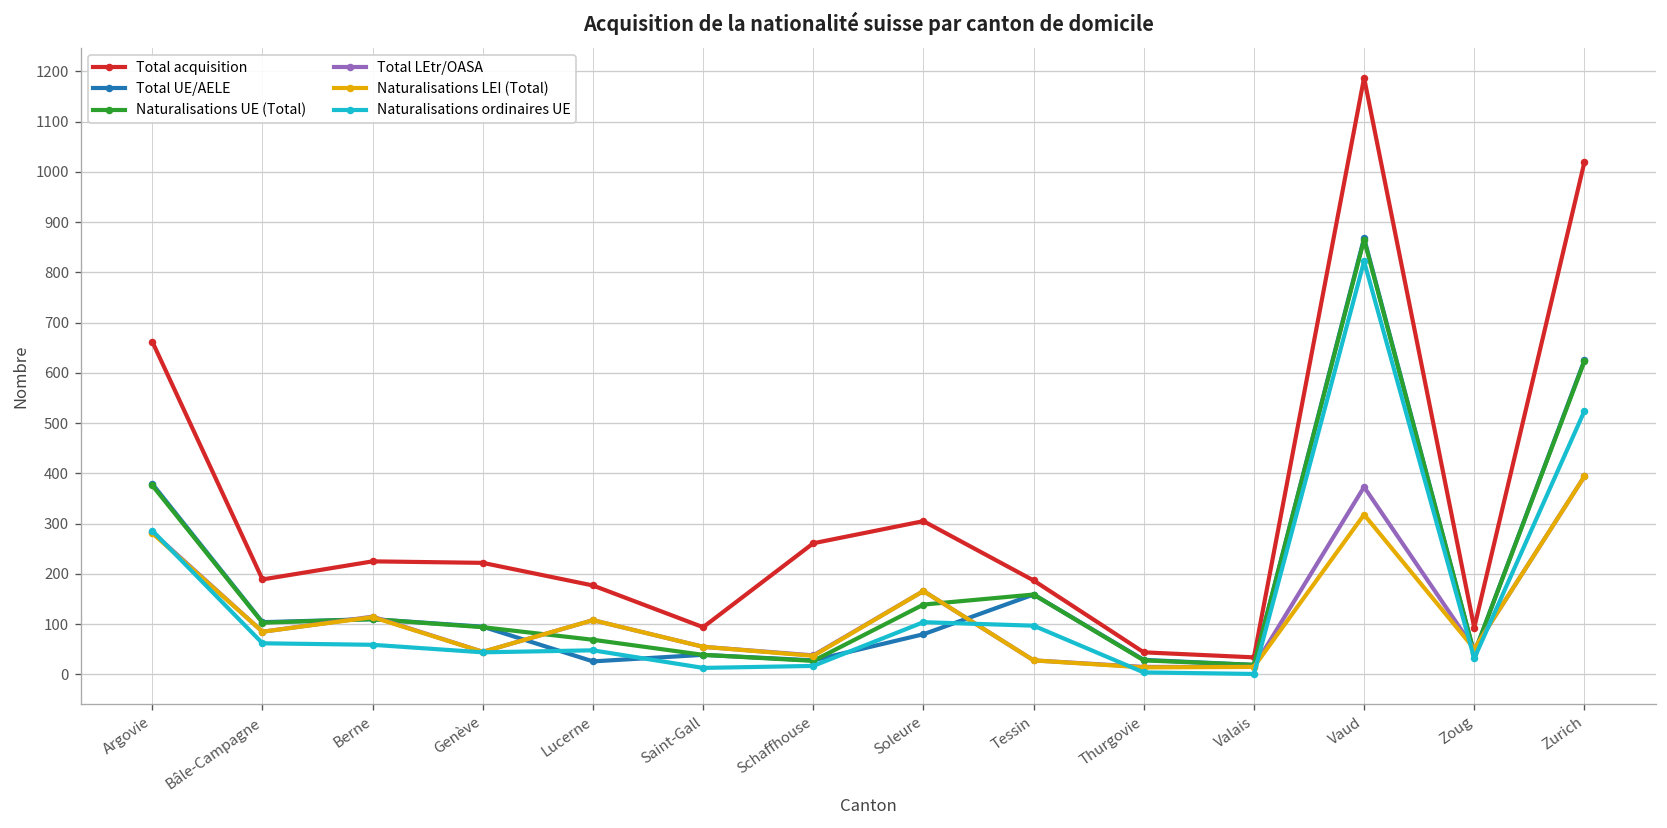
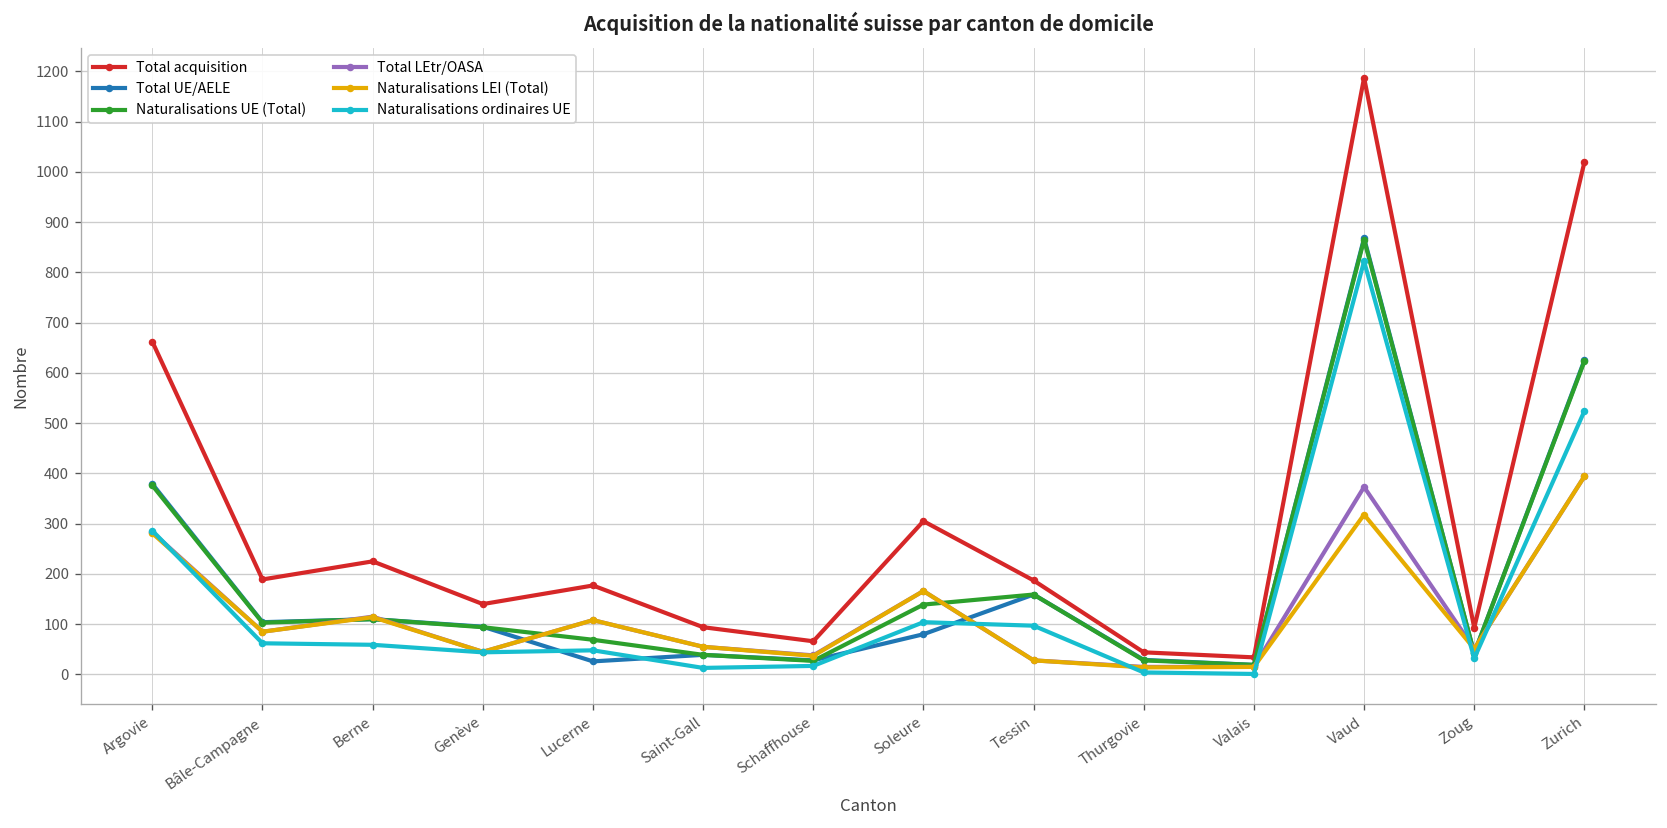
  {
    "Total acquisition": {
      "Argovie": 660,
      "Bâle-Campagne": 190,
      "Berne": 230,
-     "Genève": 220,
+     "Genève": 140,
      "Lucerne": 180,
      "Saint-Gall": 90,
-     "Schaffhouse": 260,
+     "Schaffhouse": 70,
      "Soleure": 310,
      "Tessin": 190,
      "Thurgovie": 40,
      "Valais": 30,
      "Vaud": 1190,
      "Zoug": 90,
      "Zurich": 1020
    },
    "Total UE/AELE": {
      "Lucerne": 30,
      "Soleure": 80
    },
    "Naturalisations UE (Total)": {
      "Lucerne": 70,
      "Soleure": 140
    },
    "Total LEtr/OASA": {
      "Vaud": 370
    },
    "Naturalisations LEI (Total)": {
      "Vaud": 320
    },
    "Naturalisations ordinaires UE": {
      "Bâle-Campagne": 60,
      "Berne": 60,
      "Lucerne": 50,
      "Saint-Gall": 10,
      "Schaffhouse": 20,
      "Soleure": 100,
      "Tessin": 100,
      "Thurgovie": 0,
      "Valais": 0,
      "Vaud": 820,
      "Zoug": 30,
      "Zurich": 520
    }
  }
